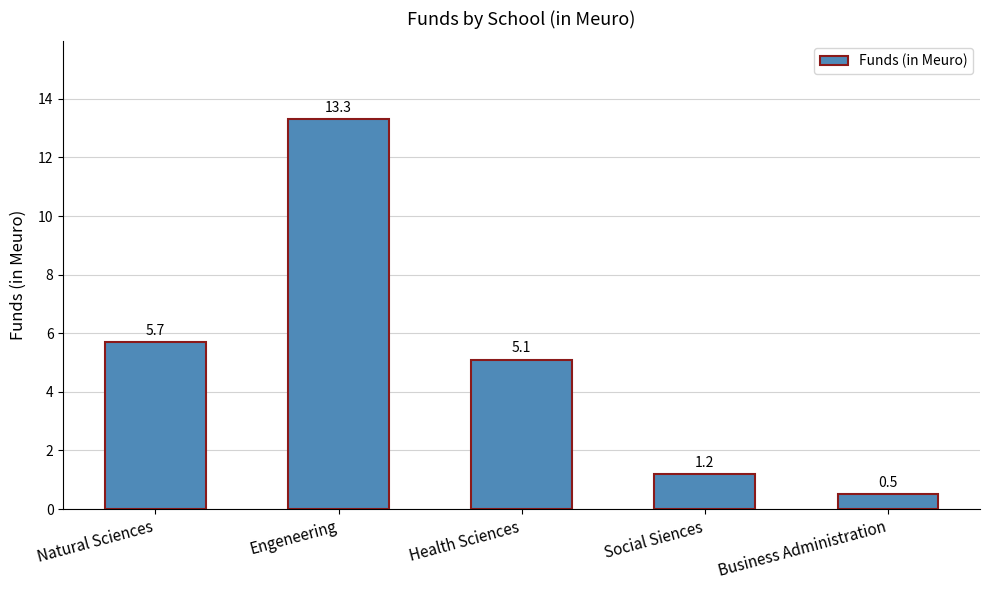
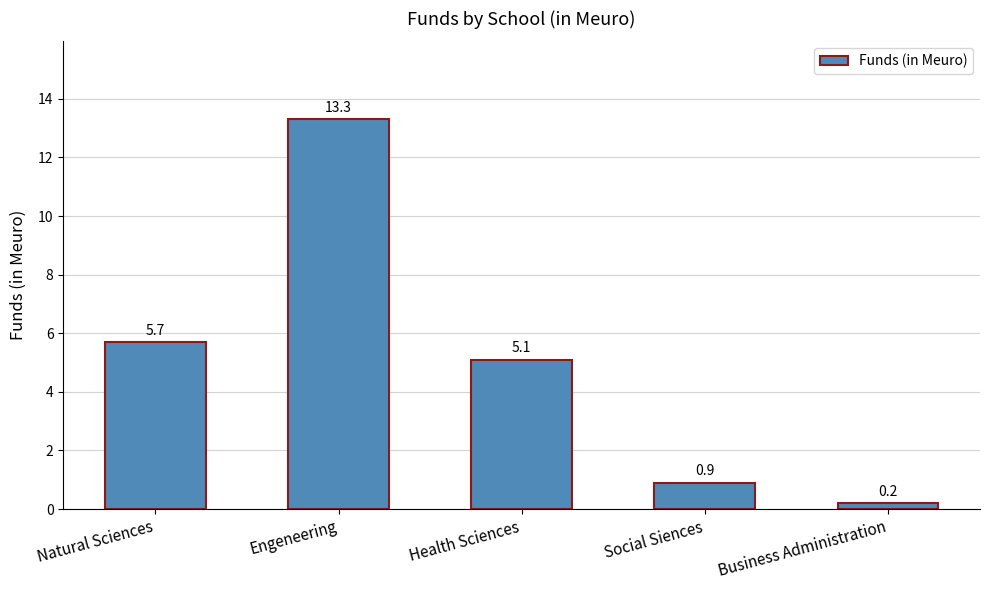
  {
    "Natural Sciences": 5.7,
    "Engeneering": 13.3,
    "Health Sciences": 5.1,
-   "Social Siences": 1.2,
-   "Business Administration": 0.5
+   "Social Siences": 0.9,
+   "Business Administration": 0.2
  }
